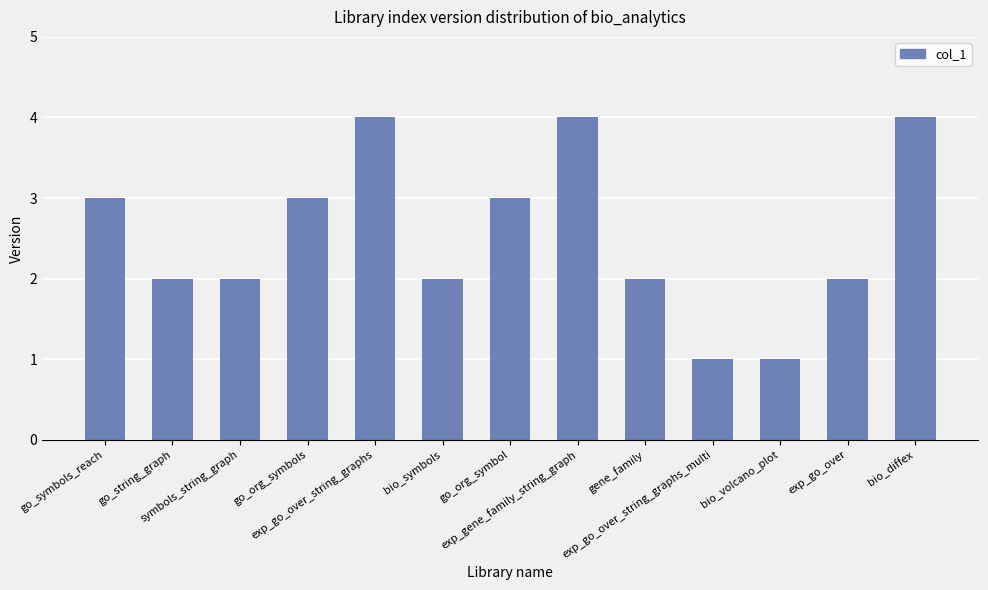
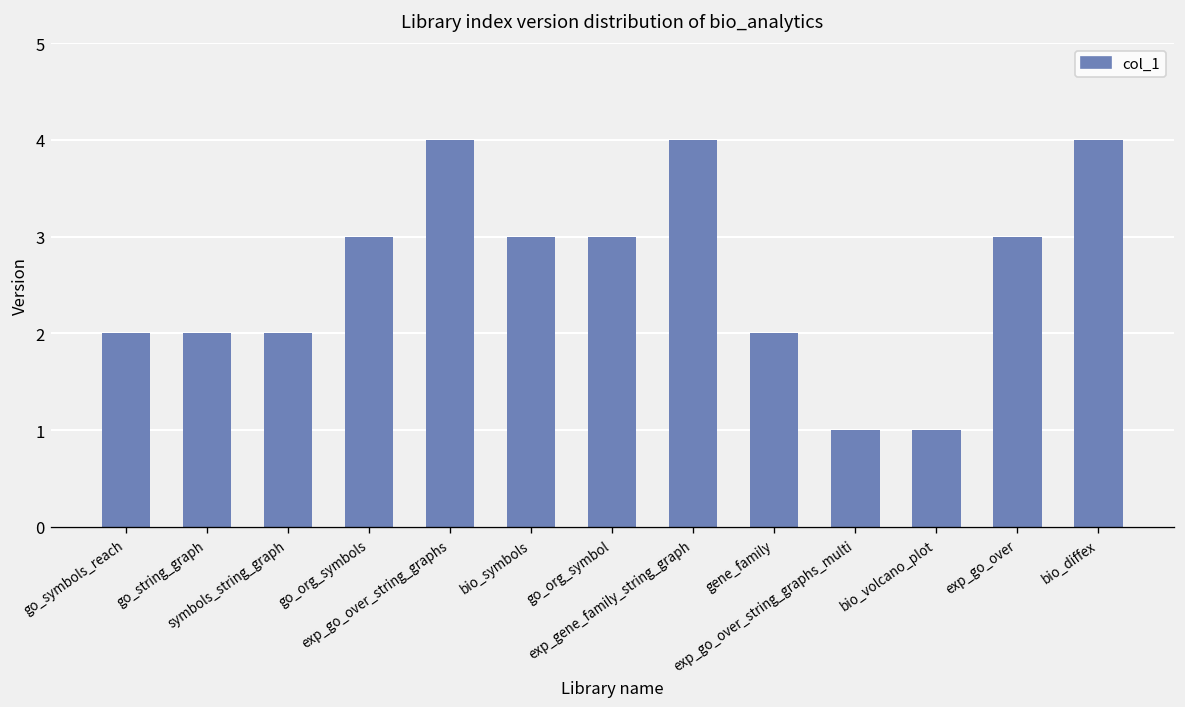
  {
-   "go_symbols_reach": 3,
+   "go_symbols_reach": 2,
    "go_string_graph": 2,
    "symbols_string_graph": 2,
    "go_org_symbols": 3,
    "exp_go_over_string_graphs": 4,
-   "bio_symbols": 2,
+   "bio_symbols": 3,
    "go_org_symbol": 3,
    "exp_gene_family_string_graph": 4,
    "gene_family": 2,
    "exp_go_over_string_graphs_multi": 1,
    "bio_volcano_plot": 1,
-   "exp_go_over": 2,
+   "exp_go_over": 3,
    "bio_diffex": 4
  }
